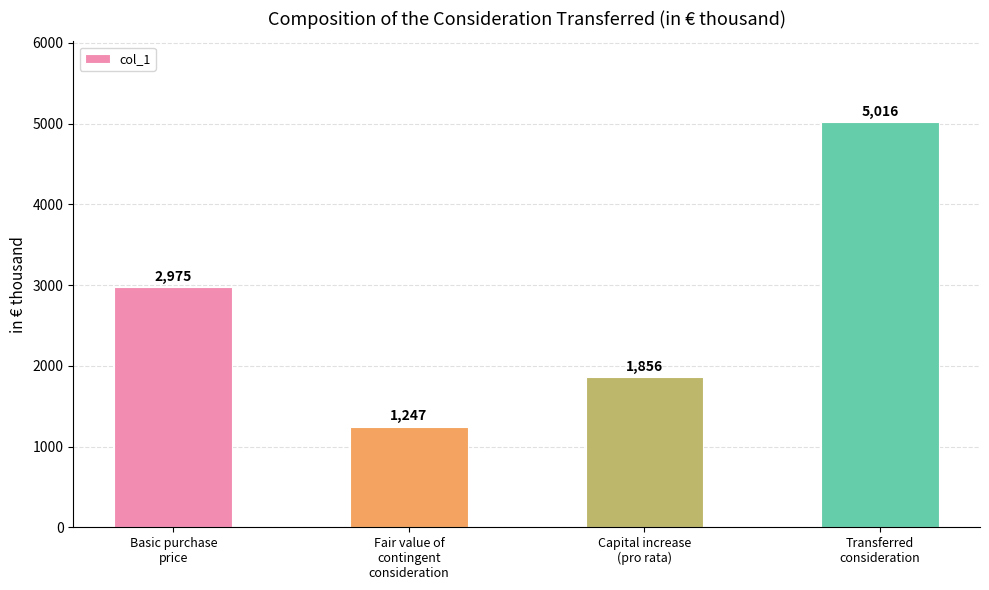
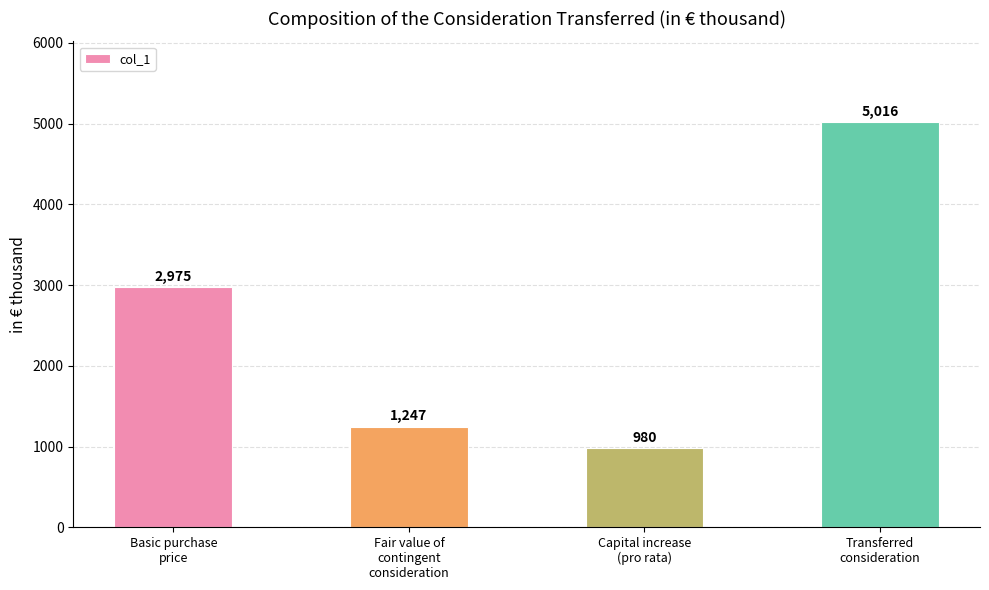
  {
    "Basic purchase price": "2,975",
    "Fair value of contingent consideration": "1,247",
-   "Capital increase (pro rata)": "1,856",
+   "Capital increase (pro rata)": "980",
    "Transferred consideration": "5,016"
  }
